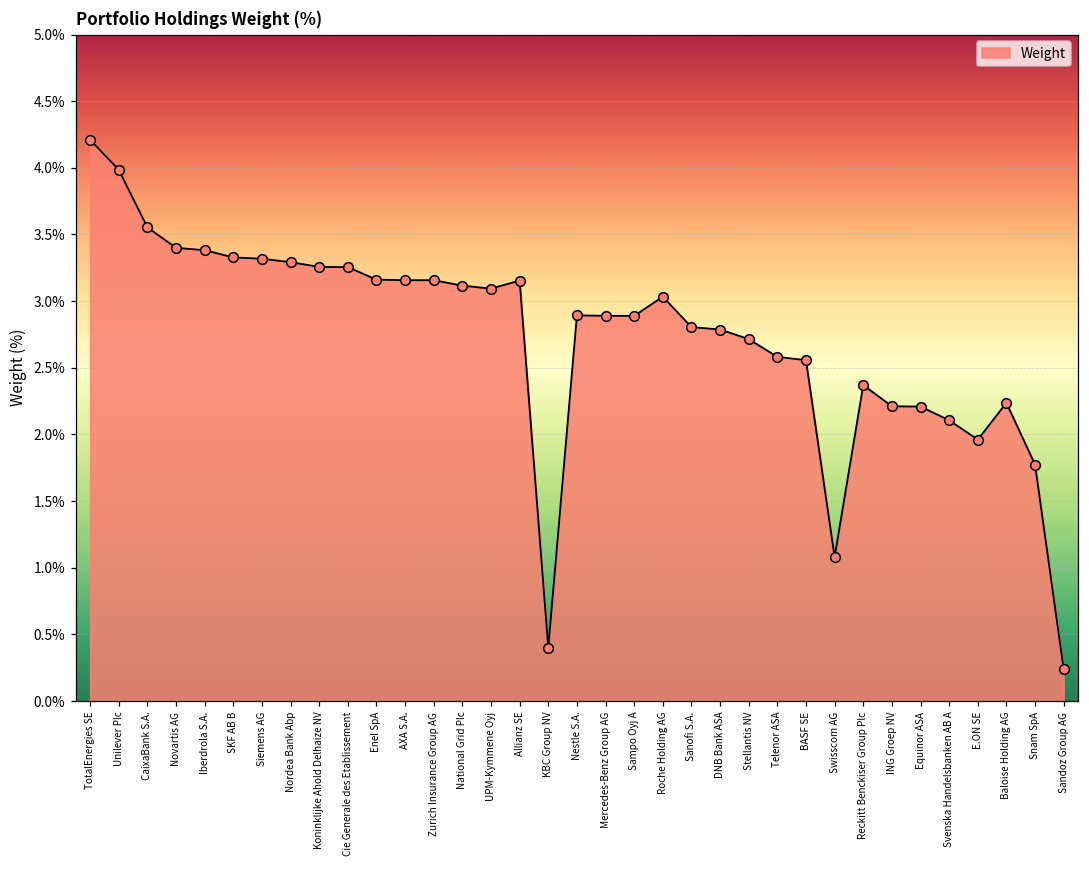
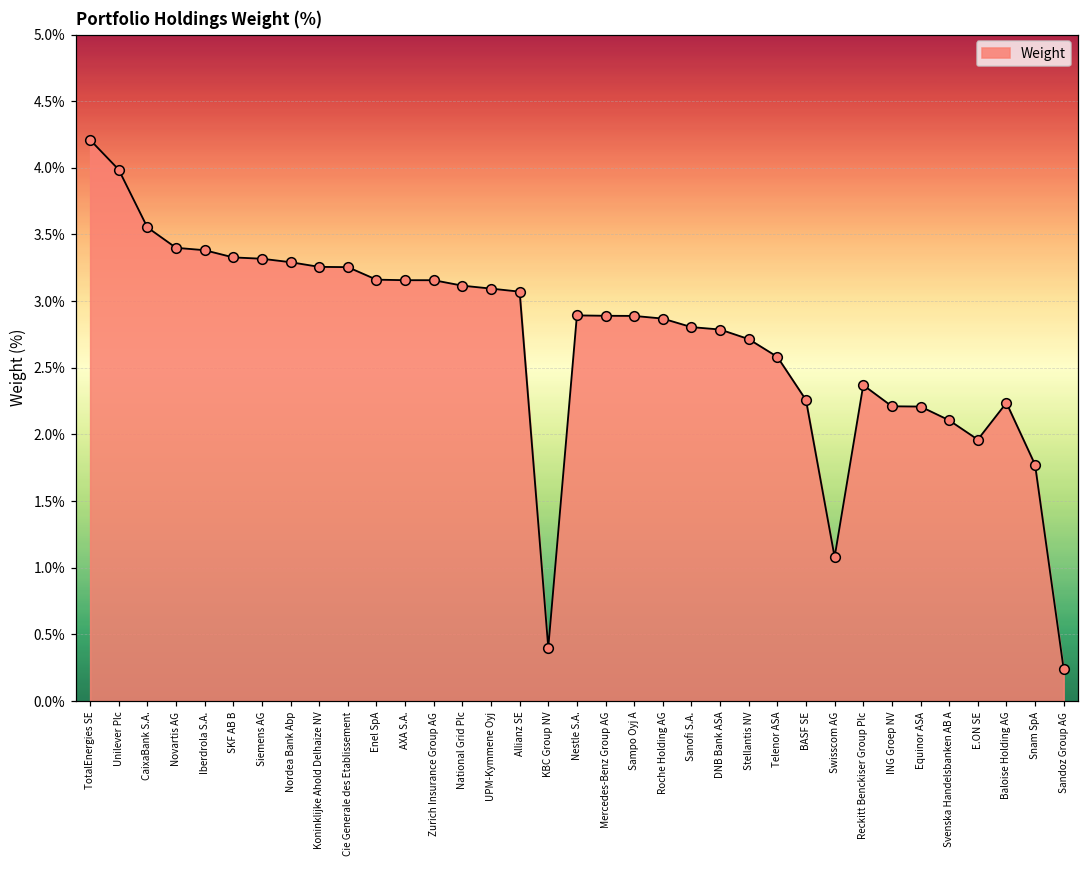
  {
    "TotalEnergies SE": "4.21%",
    "Unilever Plc": "3.99%",
    "CaixaBank S.A.": "3.55%",
    "Novartis AG": "3.40%",
    "Iberdrola S.A.": "3.38%",
    "SKF AB B": "3.33%",
    "Siemens AG": "3.32%",
    "Nordea Bank Abp": "3.29%",
    "Koninklijke Ahold Delhaize NV": "3.26%",
    "Cie Generale des Etablissement": "3.26%",
    "Enel SpA": "3.16%",
    "AXA S.A.": "3.16%",
    "Zurich Insurance Group AG": "3.16%",
    "National Grid Plc": "3.12%",
    "UPM-Kymmene Oyj": "3.09%",
-   "Allianz SE": "3.15%",
+   "Allianz SE": "3.07%",
    "KBC Group NV": "0.40%",
    "Nestle S.A.": "2.89%",
    "Mercedes-Benz Group AG": "2.89%",
    "Sampo Oyj A": "2.89%",
-   "Roche Holding AG": "3.03%",
+   "Roche Holding AG": "2.87%",
    "Sanofi S.A.": "2.81%",
    "DNB Bank ASA": "2.79%",
    "Stellantis NV": "2.72%",
    "Telenor ASA": "2.58%",
-   "BASF SE": "2.56%",
+   "BASF SE": "2.26%",
    "Swisscom AG": "1.08%",
    "Reckitt Benckiser Group Plc": "2.37%",
    "ING Groep NV": "2.21%",
    "Equinor ASA": "2.21%",
    "Svenska Handelsbanken AB A": "2.11%",
    "E.ON SE": "1.96%",
    "Baloise Holding AG": "2.24%",
    "Snam SpA": "1.77%",
    "Sandoz Group AG": "0.24%"
  }
